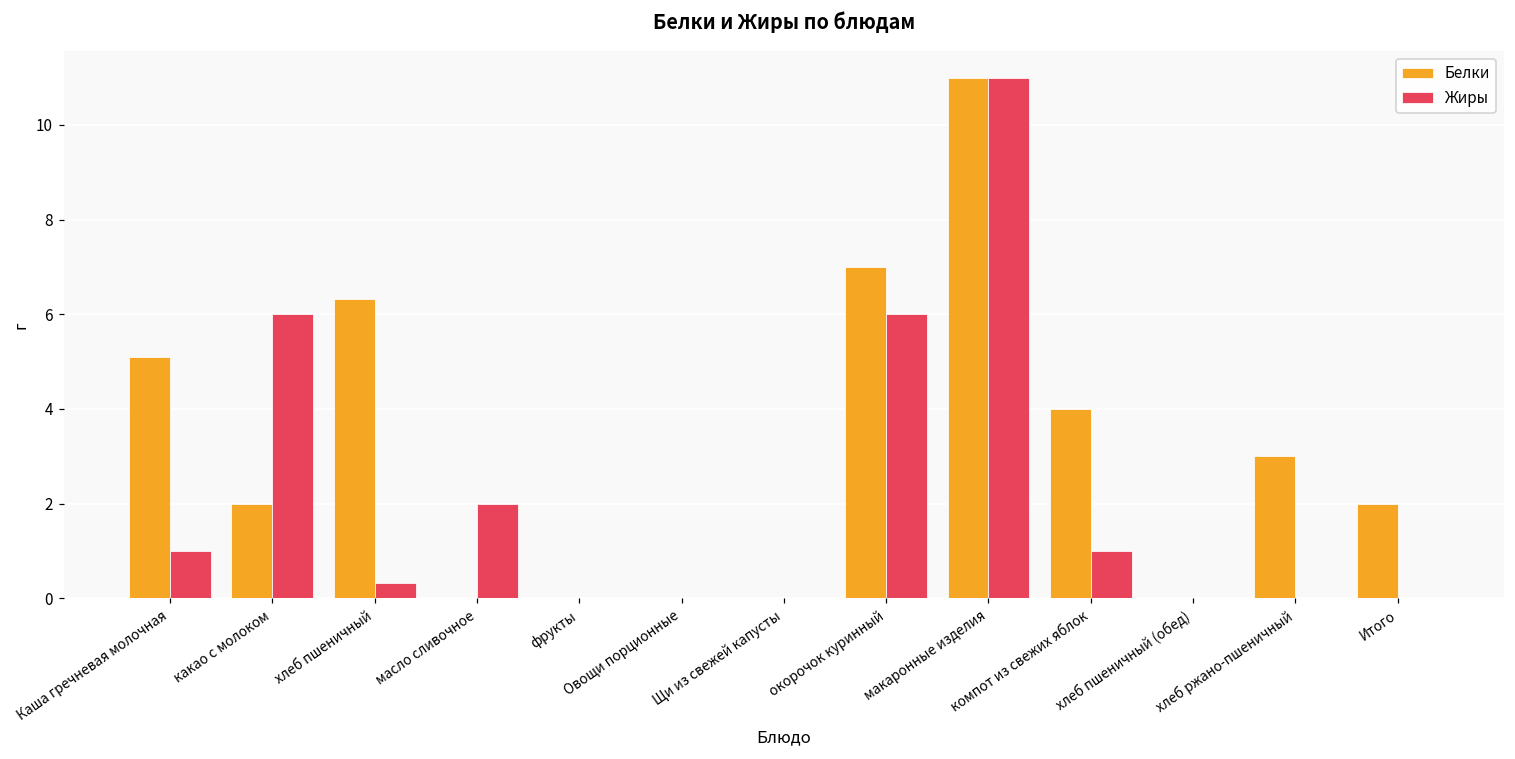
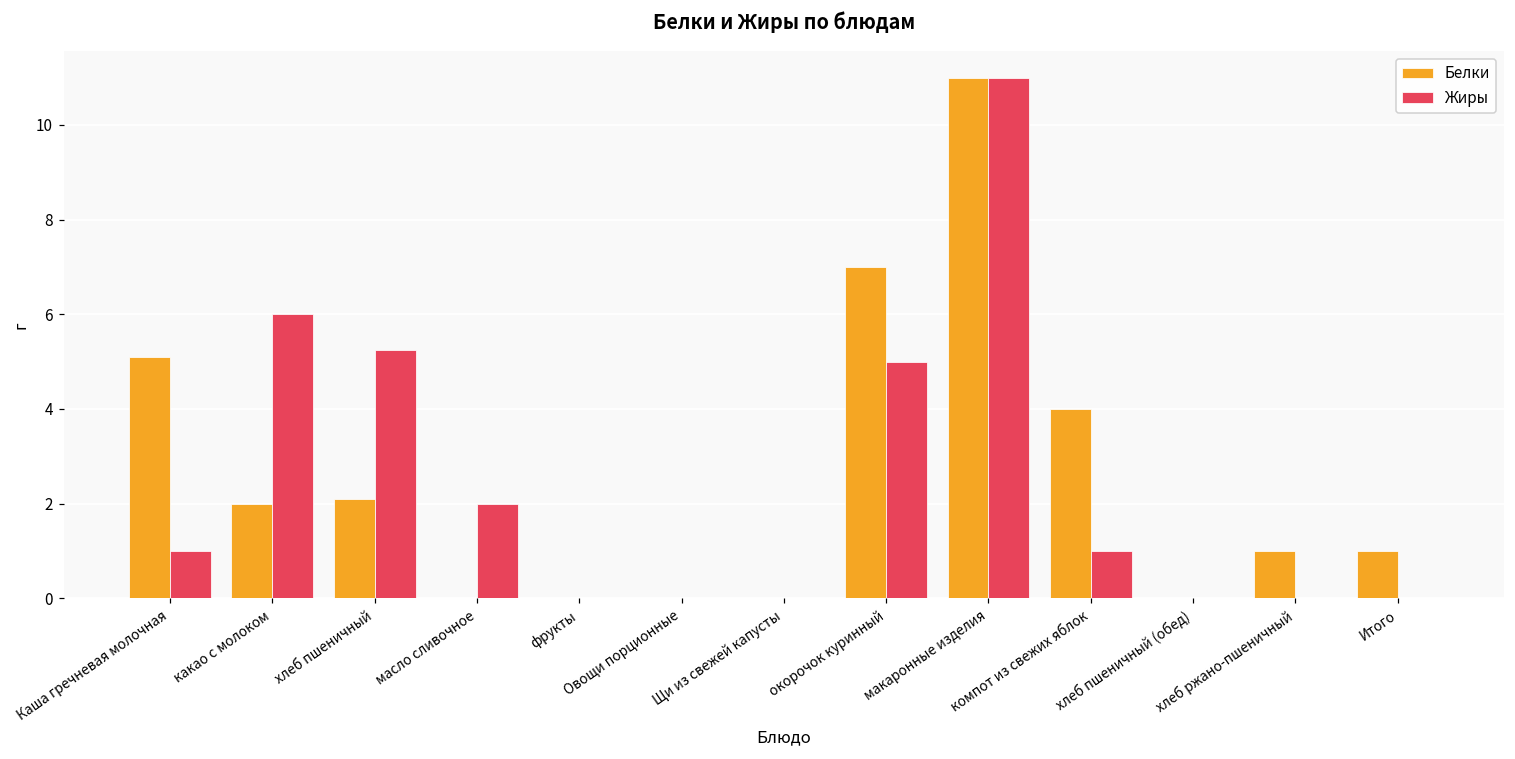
  {
    "Белки": {
      "Каша гречневая молочная": 5.1,
      "какао с молоком": 2.0,
-     "хлеб пшеничный": 6.3,
+     "хлеб пшеничный": 2.1,
      "масло сливочное": 0.0,
      "фрукты": 0.0,
      "Овощи порционные": 0.0,
      "Щи из свежей капусты": 0.0,
      "окорочок куринный": 7.0,
      "макаронные изделия": 11.0,
      "компот из свежих яблок": 4.0,
      "хлеб пшеничный (обед)": 0.0,
-     "хлеб ржано-пшеничный": 3,
-     "Итого": 2
+     "хлеб ржано-пшеничный": 1,
+     "Итого": 1
    },
    "Жиры": {
      "Каша гречневая молочная": 1.0,
      "какао с молоком": 6.0,
-     "хлеб пшеничный": 0.3,
+     "хлеб пшеничный": 5.3,
      "масло сливочное": 2.0,
      "фрукты": 0.0,
      "Овощи порционные": 0.0,
      "Щи из свежей капусты": 0.0,
-     "окорочок куринный": 6,
+     "окорочок куринный": 5,
      "макаронные изделия": 11.0,
      "компот из свежих яблок": 1.0,
      "хлеб пшеничный (обед)": 0.0,
      "хлеб ржано-пшеничный": 0.0,
      "Итого": 0.0
    }
  }
